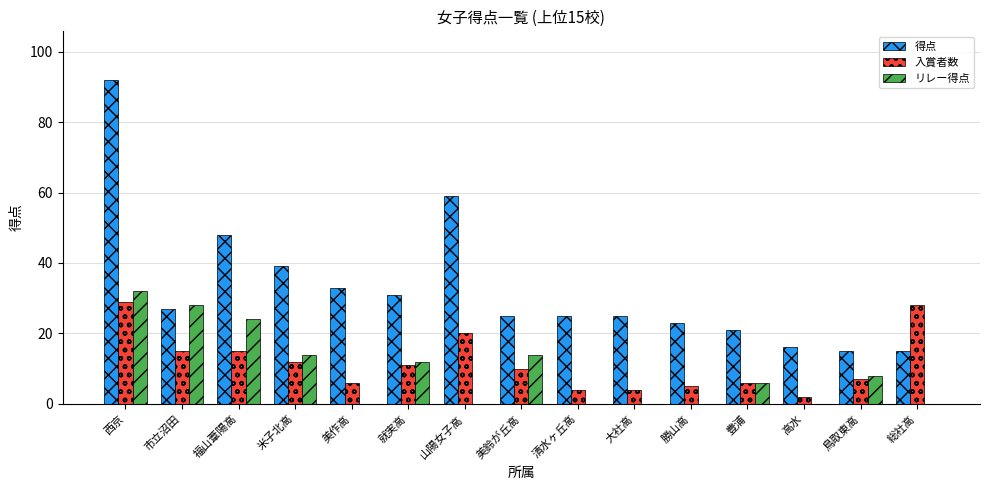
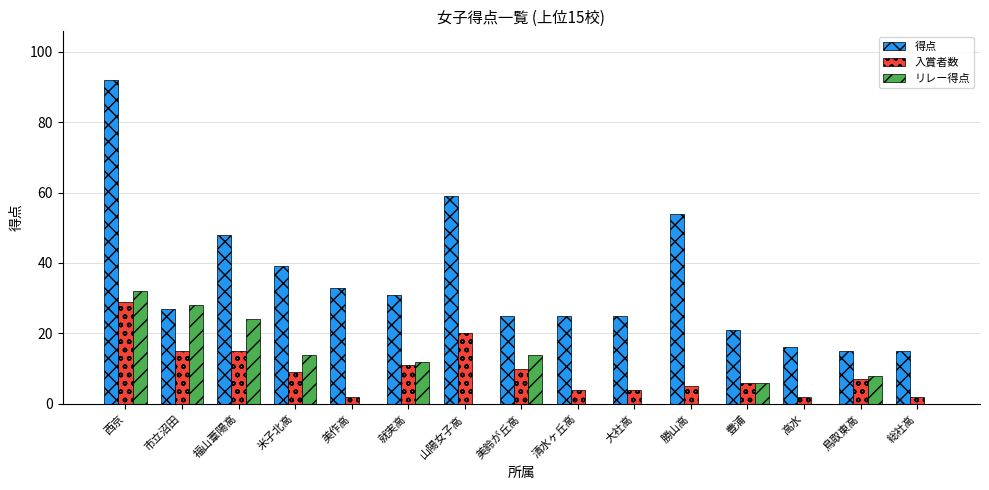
  {
    "得点": {
      "西京": 92,
      "市立沼田": 27,
      "福山葦陽高": 48,
      "米子北高": 39,
      "美作高": 33,
      "就実高": 31,
      "山陽女子高": 59,
      "美鈴が丘高": 25,
      "清水ヶ丘高": 25,
      "大社高": 25,
-     "勝山高": 23,
+     "勝山高": 54,
      "豊浦": 21,
      "高水": 16,
      "鳥取東高": 15,
      "総社高": 15
    },
    "入賞者数": {
      "西京": 29,
      "市立沼田": 15,
      "福山葦陽高": 15,
-     "米子北高": 12,
-     "美作高": 6,
+     "米子北高": 9,
+     "美作高": 2,
      "就実高": 11,
      "山陽女子高": 20,
      "美鈴が丘高": 10,
      "清水ヶ丘高": 4,
      "大社高": 4,
      "勝山高": 5,
      "豊浦": 6,
      "高水": 2,
      "鳥取東高": 7,
-     "総社高": 28
+     "総社高": 2
    },
    "リレー得点": {
      "西京": 32,
      "市立沼田": 28,
      "福山葦陽高": 24,
      "米子北高": 14,
      "美作高": 0,
      "就実高": 12,
      "山陽女子高": 0,
      "美鈴が丘高": 14,
      "清水ヶ丘高": 0,
      "大社高": 0,
      "勝山高": 0,
      "豊浦": 6,
      "高水": 0,
      "鳥取東高": 8,
      "総社高": 0
    }
  }
